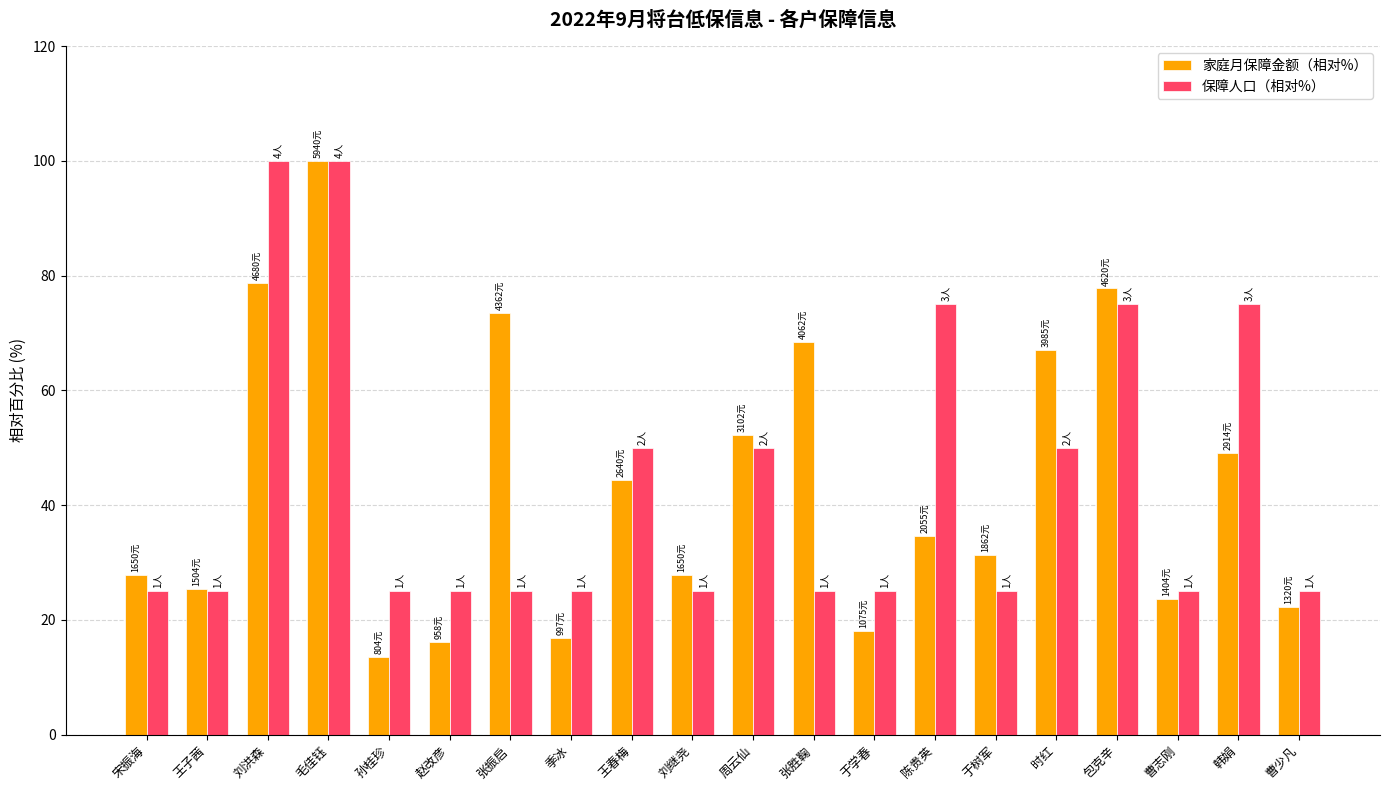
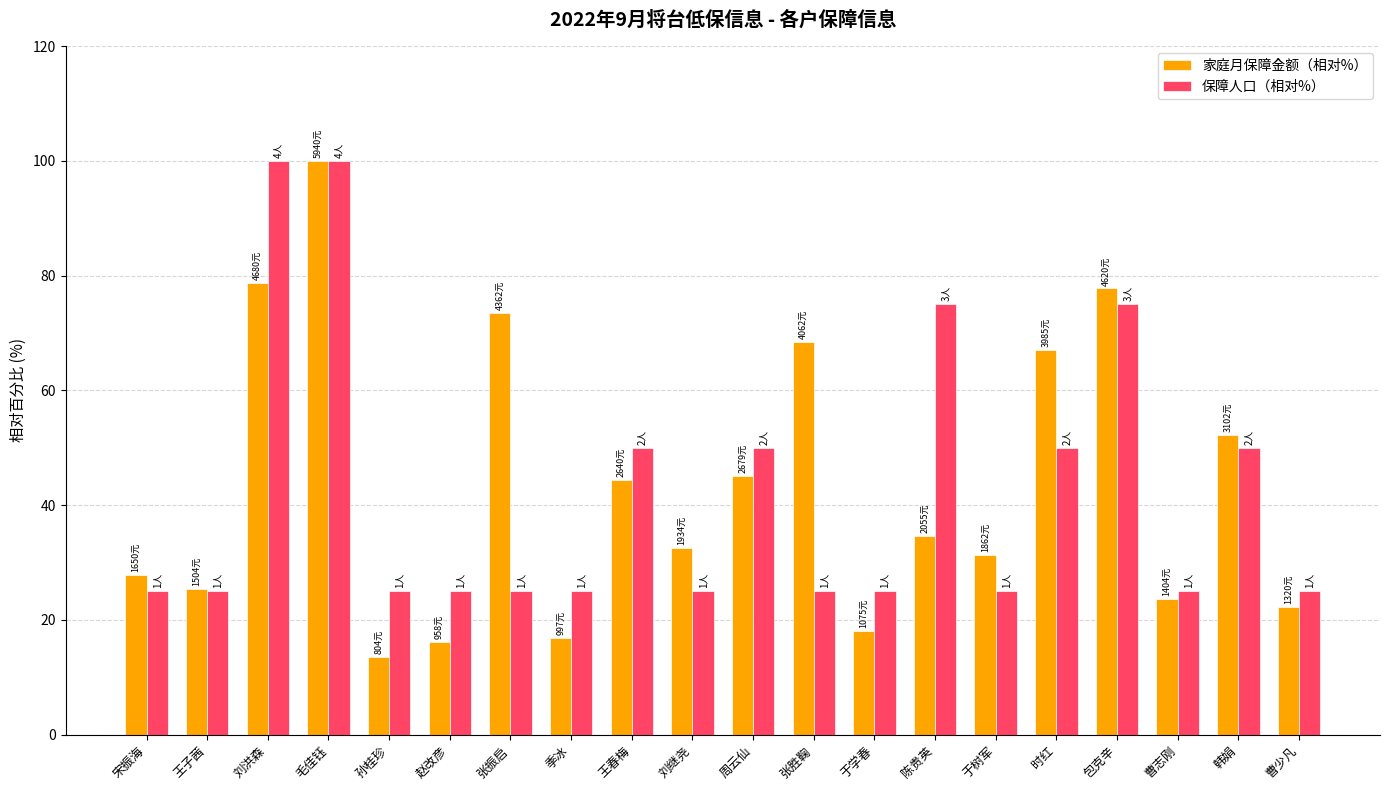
  {
    "家庭月保障金额（相对%）": {
-     "刘继尧": "1650元",
-     "周云仙": "3102元",
-     "韩娟": "2914元"
+     "刘继尧": "1934元",
+     "周云仙": "2679元",
+     "韩娟": "3102元"
    },
    "保障人口（相对%）": {
-     "韩娟": "3人"
+     "韩娟": "2人"
    }
  }
